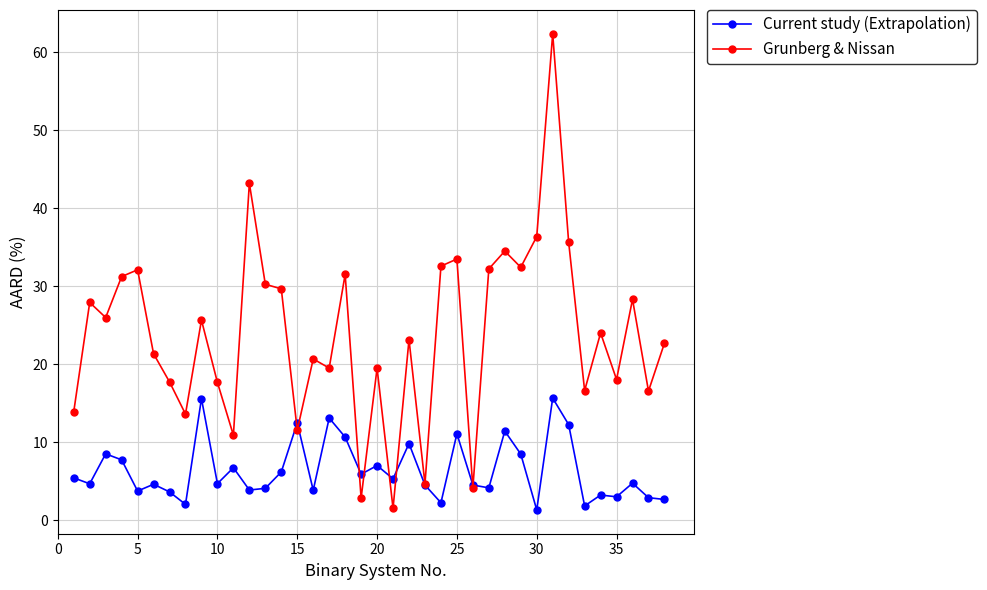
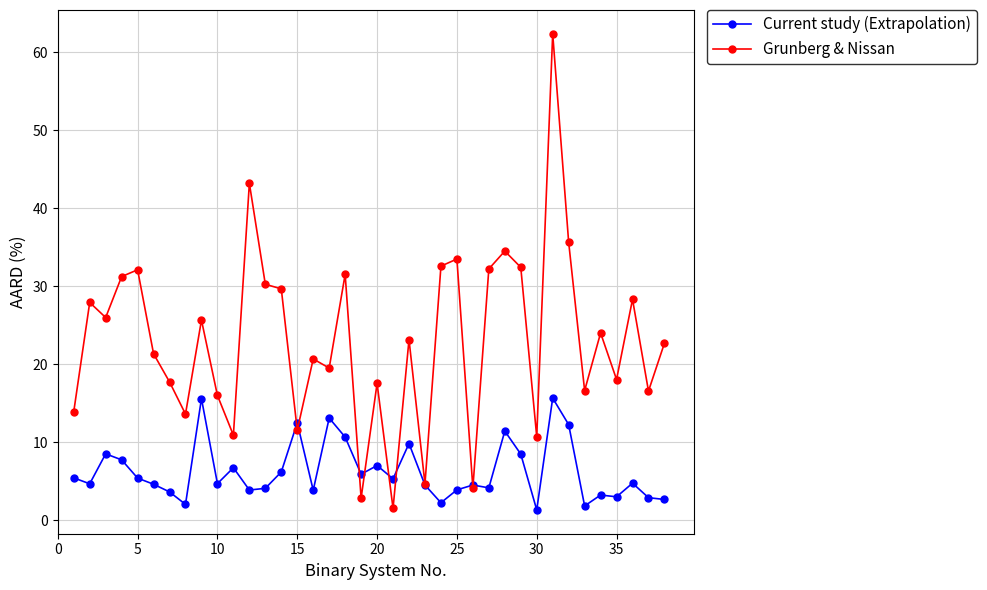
  {
    "Current study (Extrapolation)": {
-     "5": 4,
+     "5": 5,
      "10": 5,
      "15": 13,
      "20": 7,
-     "25": 11,
+     "25": 4,
      "30": 1,
      "35": 3
    },
    "Grunberg & Nissan": {
      "5": 32,
-     "10": 18,
+     "10": 16,
      "15": 12,
-     "20": 20,
+     "20": 18,
      "25": 34,
-     "30": 36,
+     "30": 11,
      "35": 18
    }
  }
